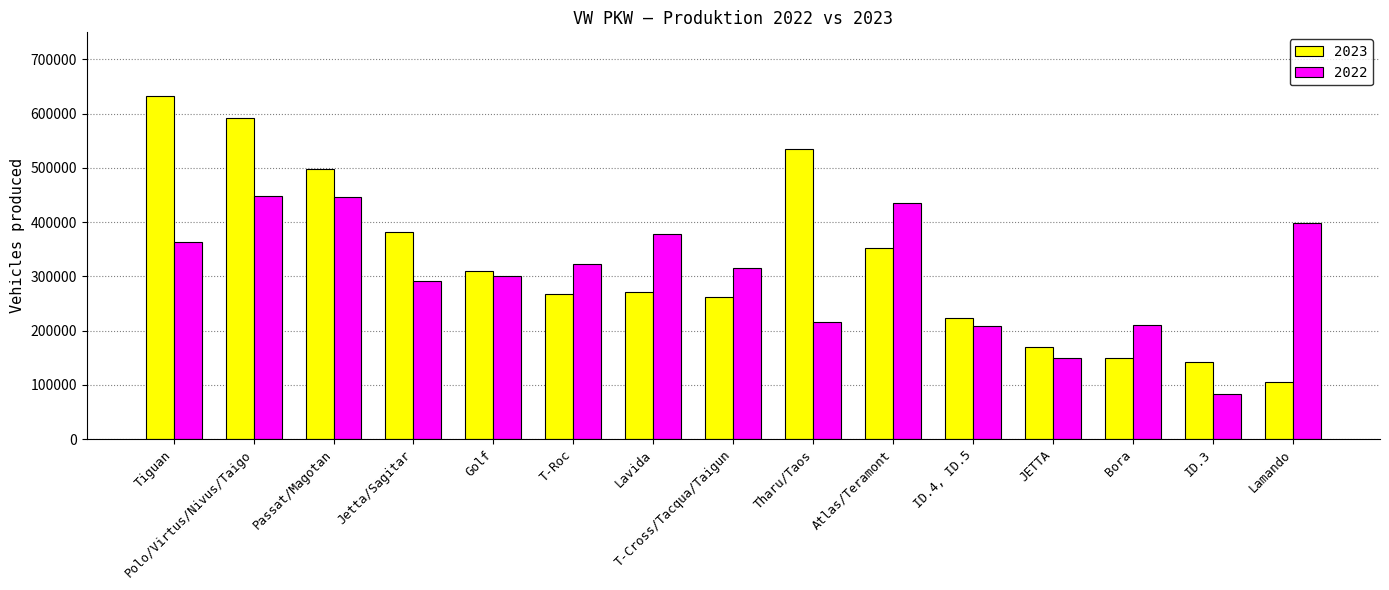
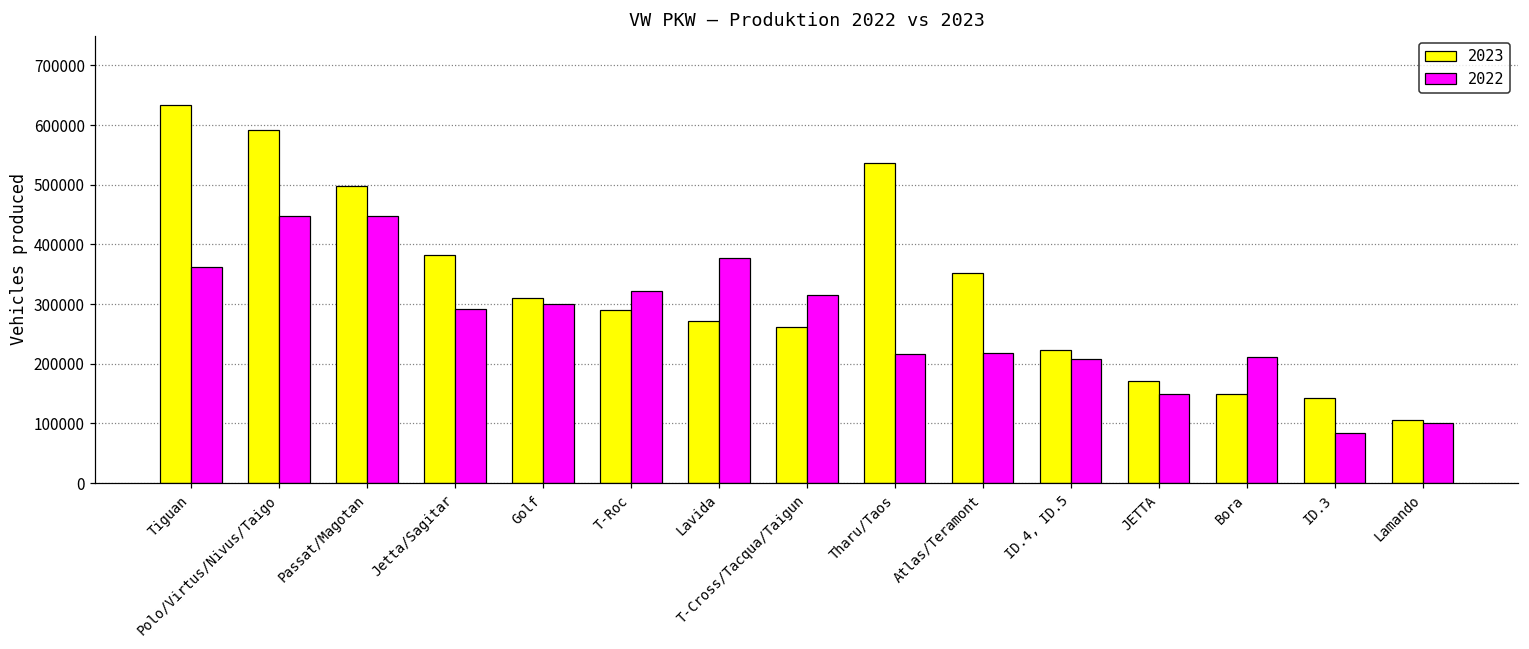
  {
    "2023": {
      "Tiguan": 630000,
      "Polo/Virtus/Nivus/Taigo": 590000,
      "Passat/Magotan": 500000,
      "Jetta/Sagitar": 380000,
      "Golf": 310000,
-     "T-Roc": 270000,
+     "T-Roc": 290000,
      "Lavida": 270000,
      "T-Cross/Tacqua/Taigun": 260000,
      "Tharu/Taos": 540000,
      "Atlas/Teramont": 350000,
      "ID.4, ID.5": 220000,
      "JETTA": 170000,
      "Bora": 150000,
      "ID.3": 140000,
      "Lamando": 110000
    },
    "2022": {
      "Tiguan": 360000,
      "Polo/Virtus/Nivus/Taigo": 450000,
      "Passat/Magotan": 450000,
      "Jetta/Sagitar": 290000,
      "Golf": 300000,
      "T-Roc": 320000,
      "Lavida": 380000,
      "T-Cross/Tacqua/Taigun": 320000,
      "Tharu/Taos": 220000,
-     "Atlas/Teramont": 430000,
+     "Atlas/Teramont": 220000,
      "ID.4, ID.5": 210000,
      "JETTA": 150000,
      "Bora": 210000,
      "ID.3": 80000,
-     "Lamando": 400000
+     "Lamando": 100000
    }
  }
